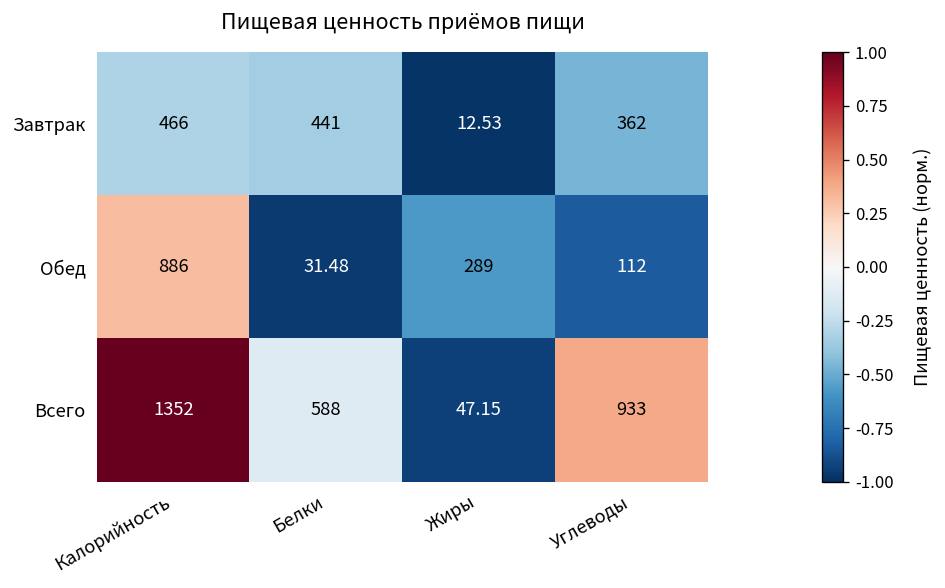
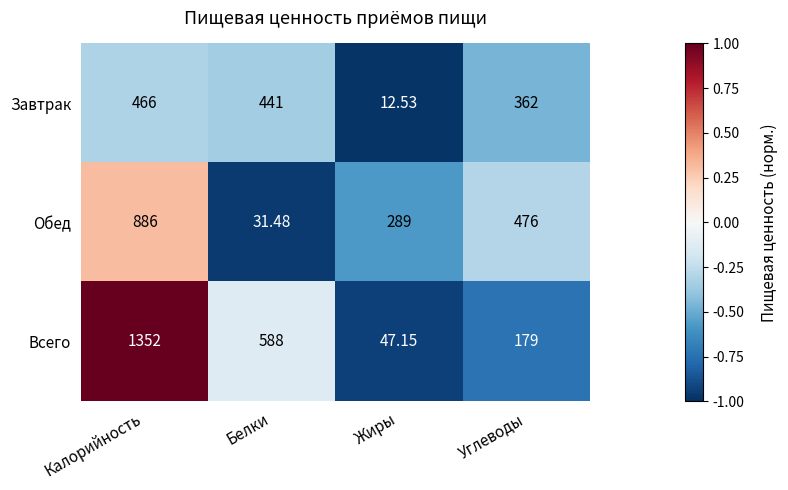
  {
    "Завтрак": {
      "Калорийность": 466,
      "Белки": 441,
      "Жиры": 12.53,
      "Углеводы": 362
    },
    "Обед": {
      "Калорийность": 886,
      "Белки": 31.48,
      "Жиры": 289,
-     "Углеводы": 112
+     "Углеводы": 476
    },
    "Всего": {
      "Калорийность": 1352,
      "Белки": 588,
      "Жиры": 47.15,
-     "Углеводы": 933
+     "Углеводы": 179
    }
  }
